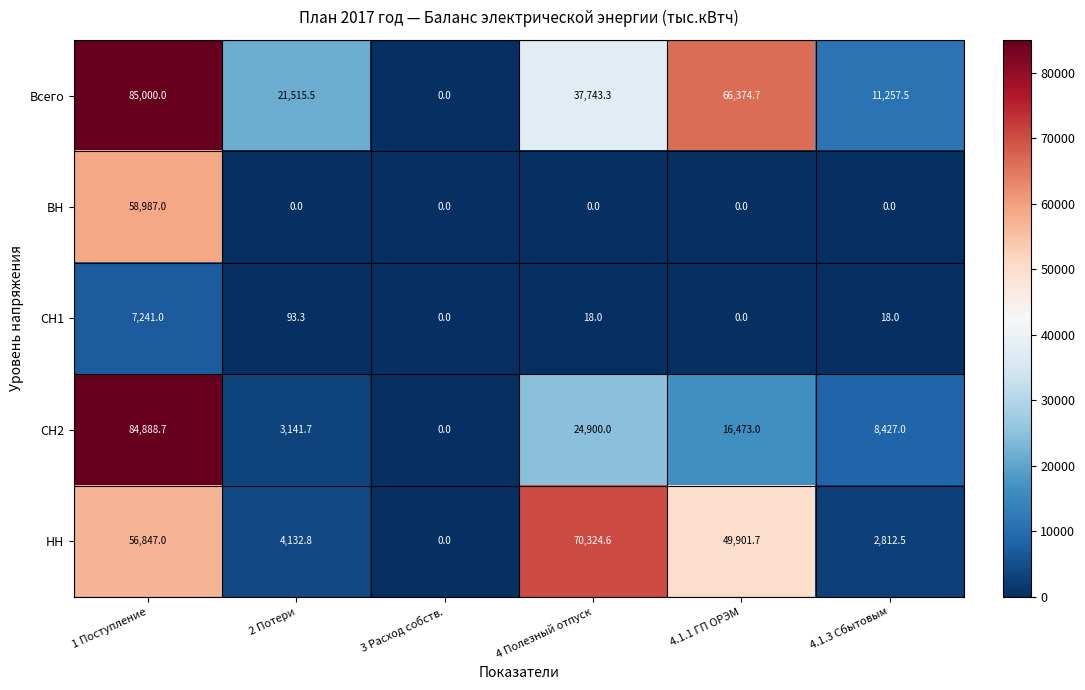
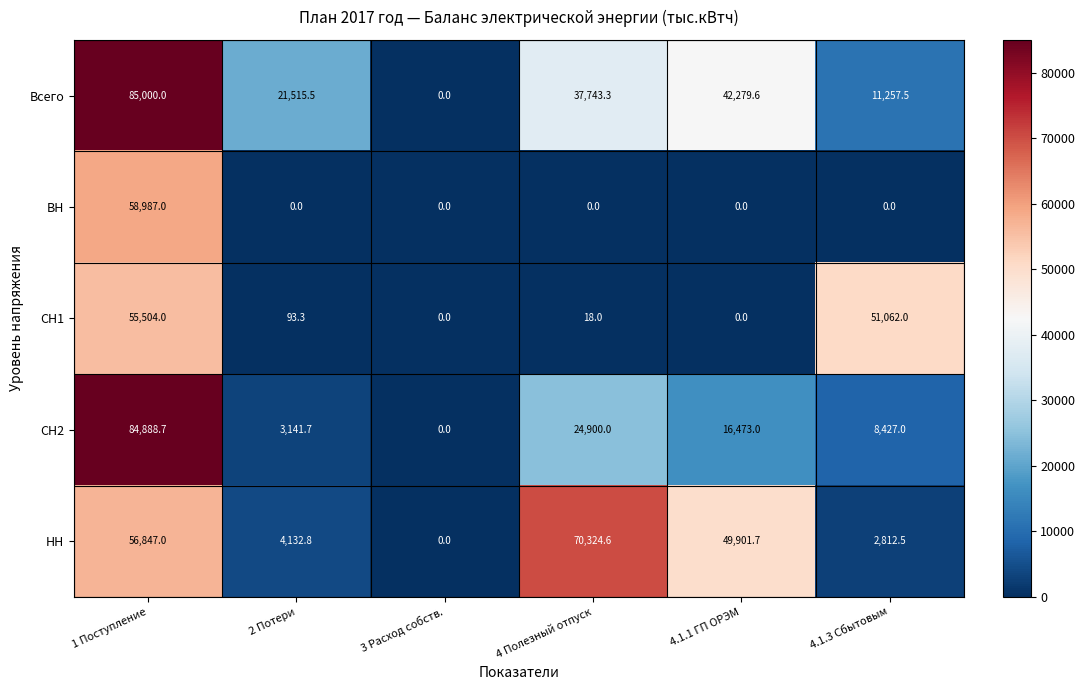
  {
    "Всего": {
      "1 Поступление": "85,000.0",
      "2 Потери": "21,515.5",
      "3 Расход собств.": "0.0",
      "4 Полезный отпуск": "37,743.3",
-     "4.1.1 ГП ОРЭМ": "66,374.7",
+     "4.1.1 ГП ОРЭМ": "42,279.6",
      "4.1.3 Сбытовым": "11,257.5"
    },
    "ВН": {
      "1 Поступление": "58,987.0",
      "2 Потери": "0.0",
      "3 Расход собств.": "0.0",
      "4 Полезный отпуск": "0.0",
      "4.1.1 ГП ОРЭМ": "0.0",
      "4.1.3 Сбытовым": "0.0"
    },
    "СН1": {
-     "1 Поступление": "7,241.0",
+     "1 Поступление": "55,504.0",
      "2 Потери": "93.3",
      "3 Расход собств.": "0.0",
      "4 Полезный отпуск": "18.0",
      "4.1.1 ГП ОРЭМ": "0.0",
-     "4.1.3 Сбытовым": "18.0"
+     "4.1.3 Сбытовым": "51,062.0"
    },
    "СН2": {
      "1 Поступление": "84,888.7",
      "2 Потери": "3,141.7",
      "3 Расход собств.": "0.0",
      "4 Полезный отпуск": "24,900.0",
      "4.1.1 ГП ОРЭМ": "16,473.0",
      "4.1.3 Сбытовым": "8,427.0"
    },
    "НН": {
      "1 Поступление": "56,847.0",
      "2 Потери": "4,132.8",
      "3 Расход собств.": "0.0",
      "4 Полезный отпуск": "70,324.6",
      "4.1.1 ГП ОРЭМ": "49,901.7",
      "4.1.3 Сбытовым": "2,812.5"
    }
  }
